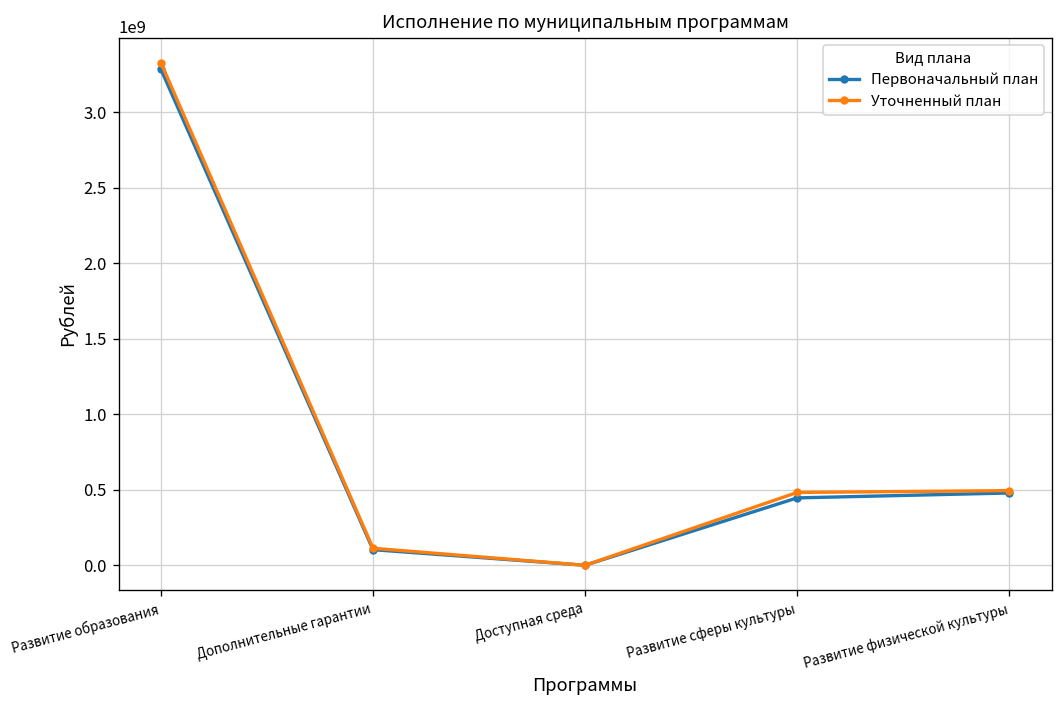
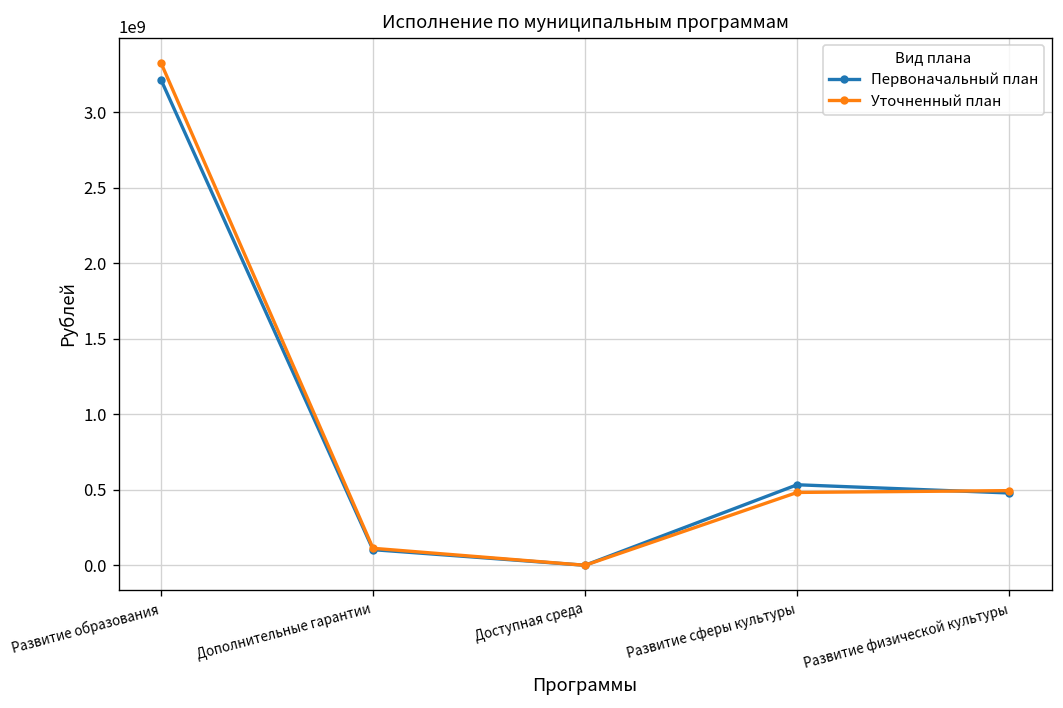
  {
    "Первоначальный план": {
-     "Развитие образования": 3280000000,
-     "Развитие сферы культуры": 450000000
+     "Развитие образования": 3220000000,
+     "Развитие сферы культуры": 530000000
    },
    "Уточненный план": {
      "Развитие образования": 3330000000,
      "Развитие сферы культуры": 480000000
    }
  }
